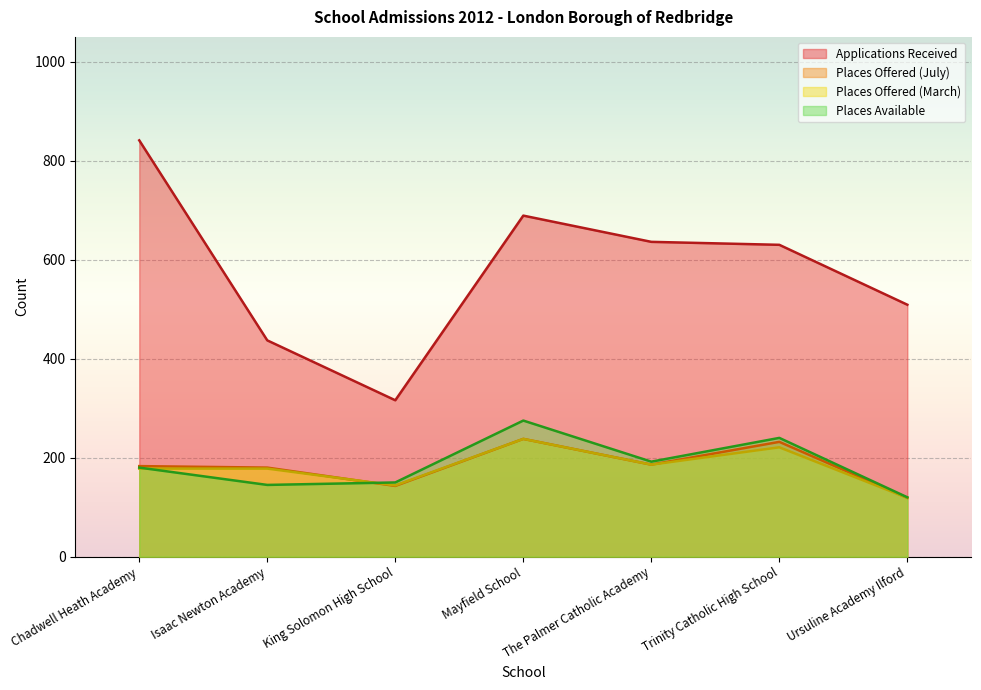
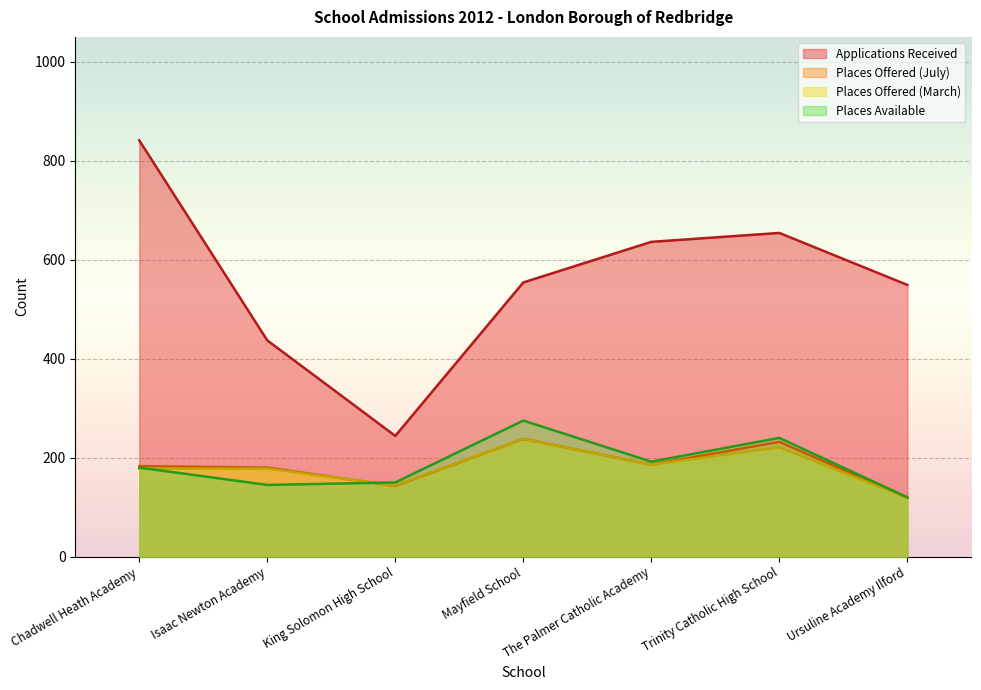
  {
    "Applications Received": {
      "Chadwell Heath Academy": 840,
      "Isaac Newton Academy": 440,
-     "King Solomon High School": 320,
-     "Mayfield School": 690,
+     "King Solomon High School": 240,
+     "Mayfield School": 550,
      "The Palmer Catholic Academy": 640,
-     "Trinity Catholic High School": 630,
-     "Ursuline Academy Ilford": 510
+     "Trinity Catholic High School": 650,
+     "Ursuline Academy Ilford": 550
    },
    "Places Available": {
      "Isaac Newton Academy": 150,
      "King Solomon High School": 150,
      "Mayfield School": 280,
      "The Palmer Catholic Academy": 190,
      "Trinity Catholic High School": 240
    }
  }
